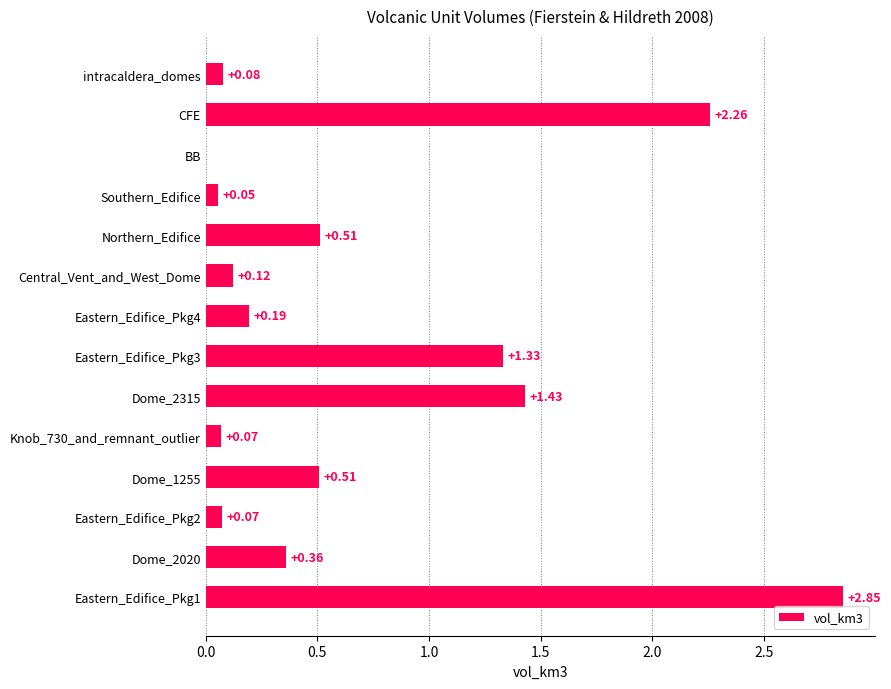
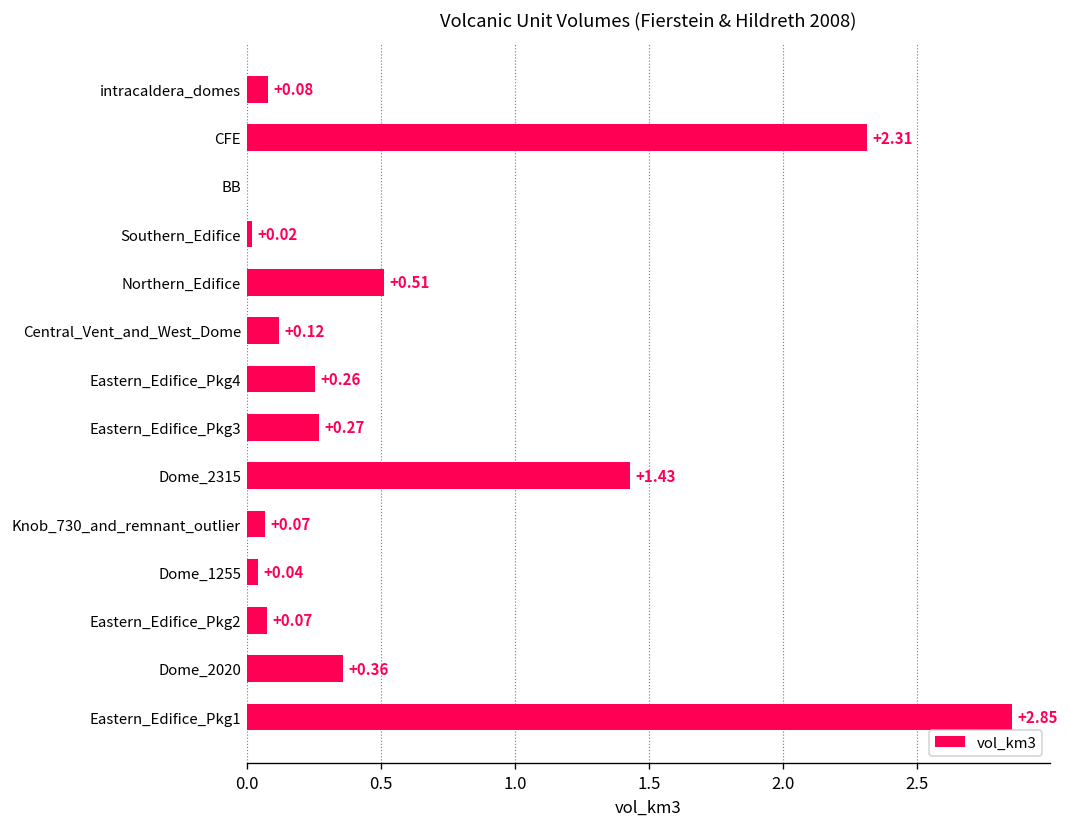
  {
    "intracaldera_domes": "+0.08",
-   "CFE": "+2.26",
-   "Southern_Edifice": "+0.05",
+   "CFE": "+2.31",
+   "Southern_Edifice": "+0.02",
    "Northern_Edifice": "+0.51",
    "Central_Vent_and_West_Dome": "+0.12",
-   "Eastern_Edifice_Pkg4": "+0.19",
-   "Eastern_Edifice_Pkg3": "+1.33",
+   "Eastern_Edifice_Pkg4": "+0.26",
+   "Eastern_Edifice_Pkg3": "+0.27",
    "Dome_2315": "+1.43",
    "Knob_730_and_remnant_outlier": "+0.07",
-   "Dome_1255": "+0.51",
+   "Dome_1255": "+0.04",
    "Eastern_Edifice_Pkg2": "+0.07",
    "Dome_2020": "+0.36",
    "Eastern_Edifice_Pkg1": "+2.85"
  }
